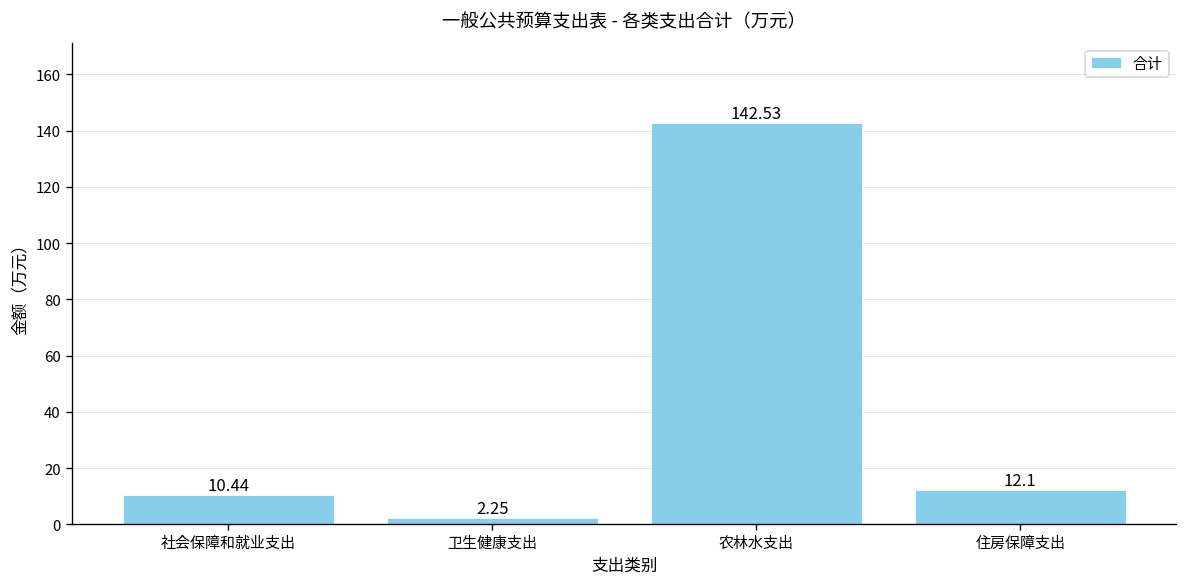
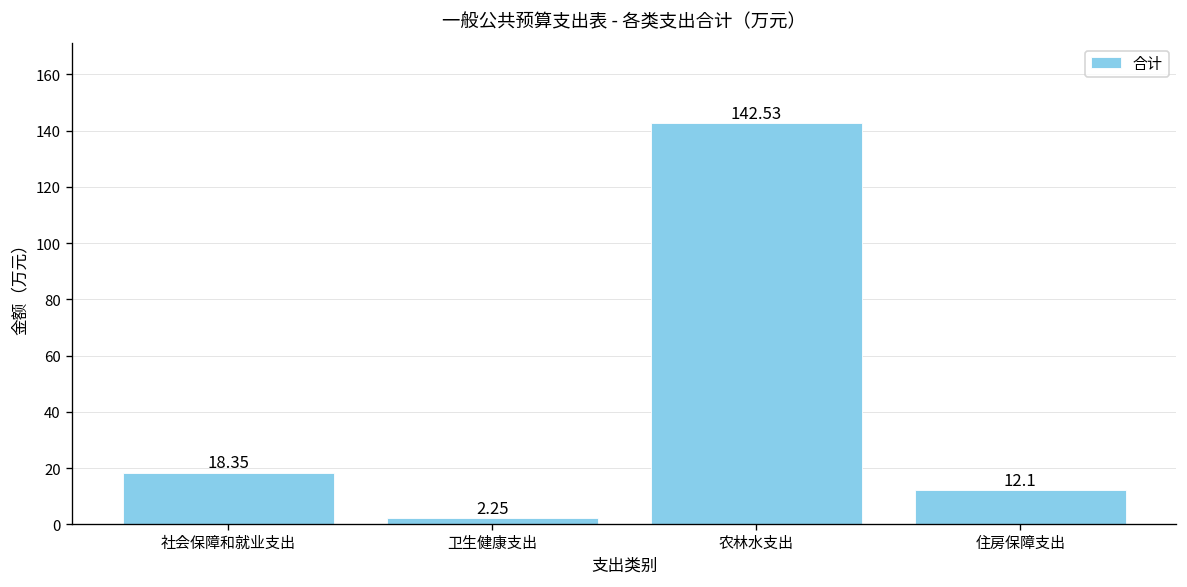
  {
-   "社会保障和就业支出": 10.44,
+   "社会保障和就业支出": 18.35,
    "卫生健康支出": 2.25,
    "农林水支出": 142.53,
    "住房保障支出": 12.1
  }
